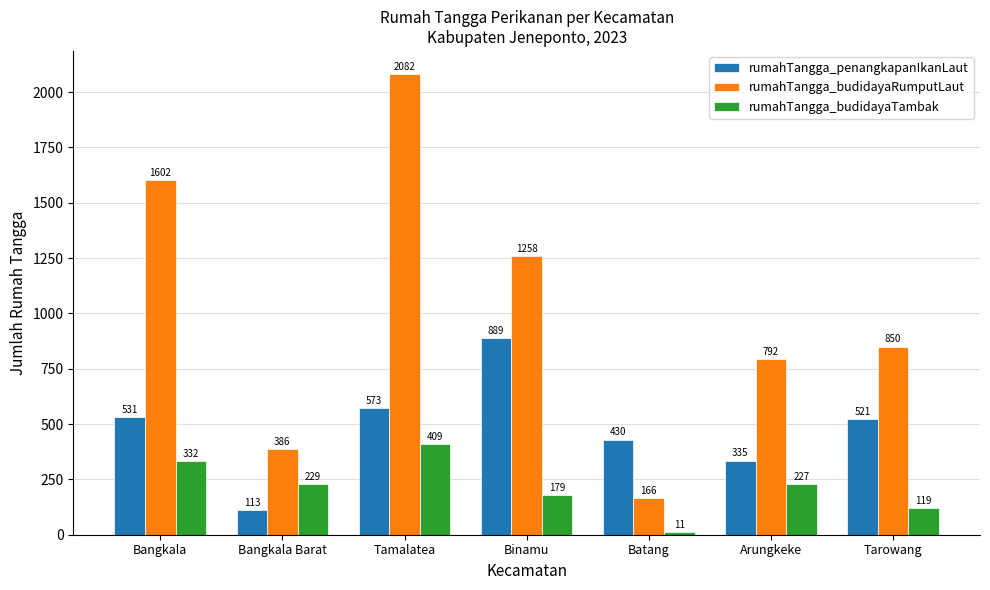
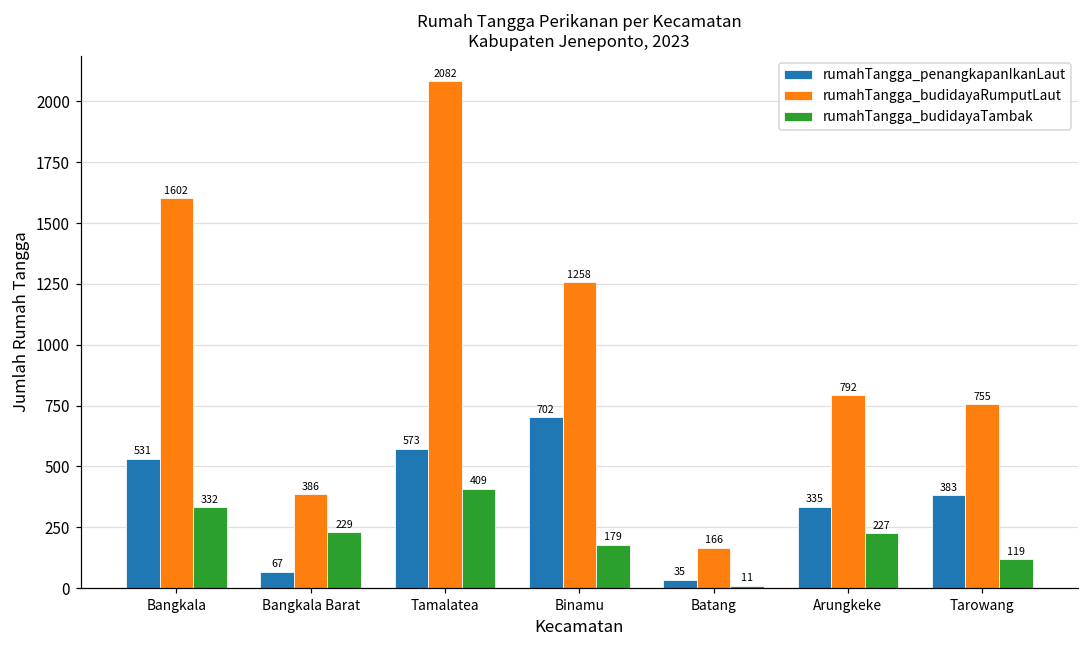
  {
    "rumahTangga_penangkapanIkanLaut": {
      "Bangkala": 531,
-     "Bangkala Barat": 113,
+     "Bangkala Barat": 67,
      "Tamalatea": 573,
-     "Binamu": 889,
-     "Batang": 430,
+     "Binamu": 702,
+     "Batang": 35,
      "Arungkeke": 335,
-     "Tarowang": 521
+     "Tarowang": 383
    },
    "rumahTangga_budidayaRumputLaut": {
      "Bangkala": 1602,
      "Bangkala Barat": 386,
      "Tamalatea": 2082,
      "Binamu": 1258,
      "Batang": 166,
      "Arungkeke": 792,
-     "Tarowang": 850
+     "Tarowang": 755
    },
    "rumahTangga_budidayaTambak": {
      "Bangkala": 332,
      "Bangkala Barat": 229,
      "Tamalatea": 409,
      "Binamu": 179,
      "Batang": 11,
      "Arungkeke": 227,
      "Tarowang": 119
    }
  }
